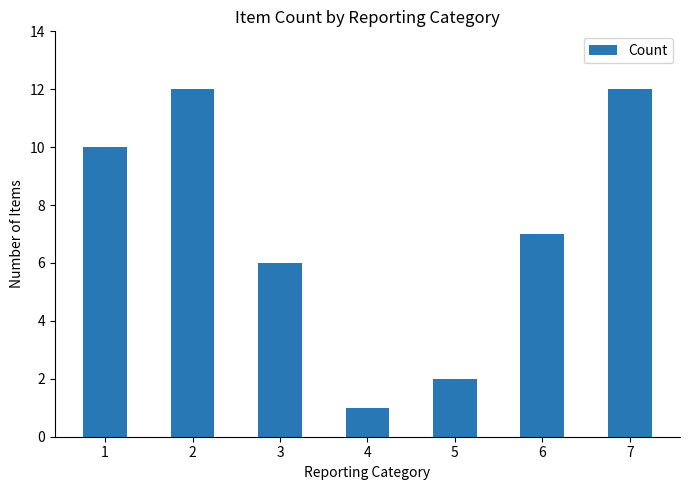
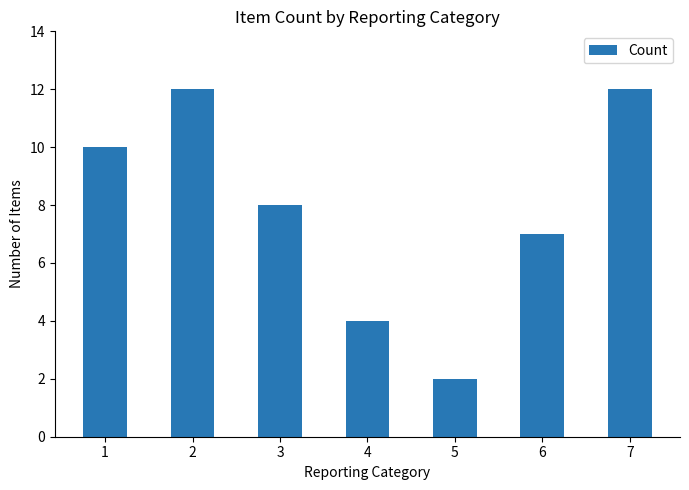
  {
    "1": 10,
    "2": 12,
-   "3": 6,
-   "4": 1,
+   "3": 8,
+   "4": 4,
    "5": 2,
    "6": 7,
    "7": 12
  }
